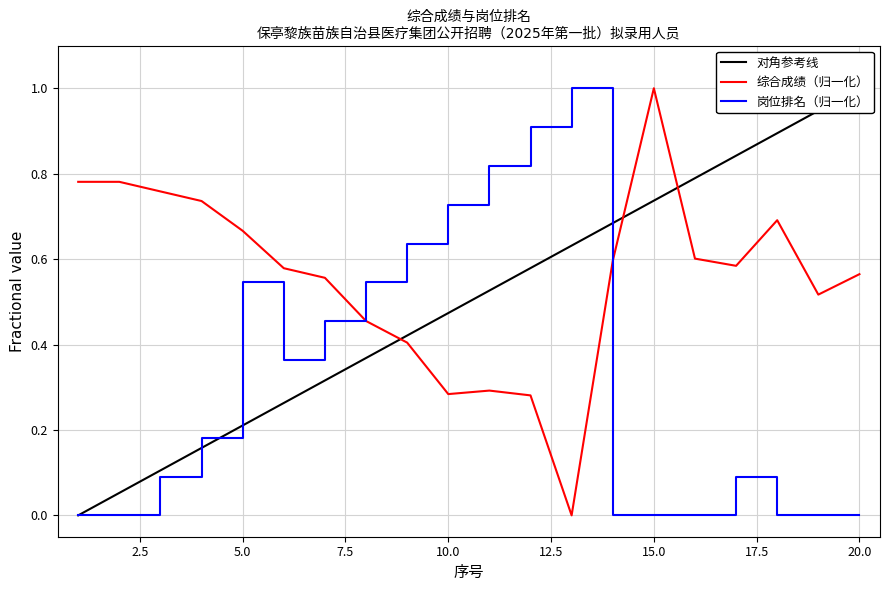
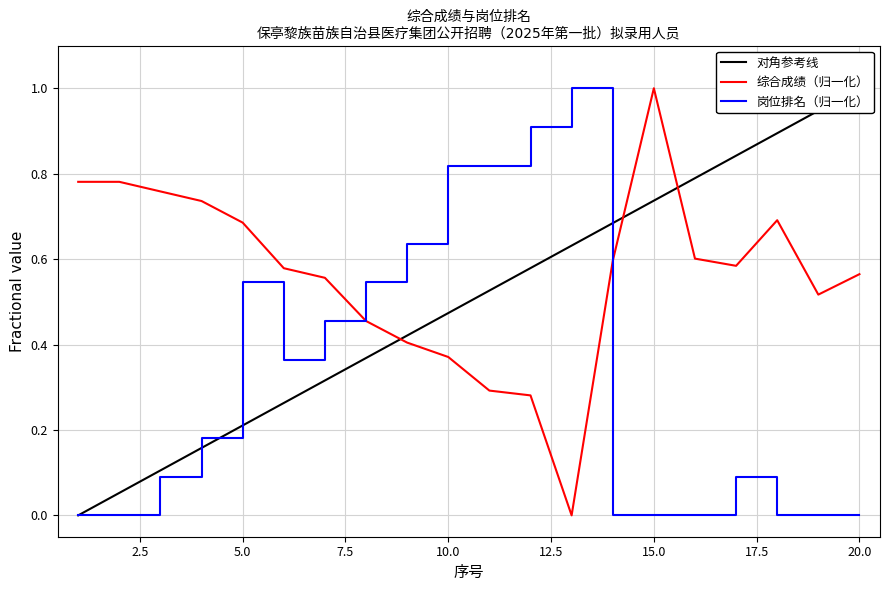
  {
    "综合成绩（归一化）": {
-     "5.0": 0.67,
-     "10.0": 0.28,
+     "5.0": 0.69,
+     "10.0": 0.37,
      "15.0": 1.00,
      "20.0": 0.56
    },
    "岗位排名（归一化）": {
      "5.0": 0.55,
-     "10.0": 0.73,
+     "10.0": 0.82,
      "15.0": 0.00,
      "20.0": 0.00
    }
  }
